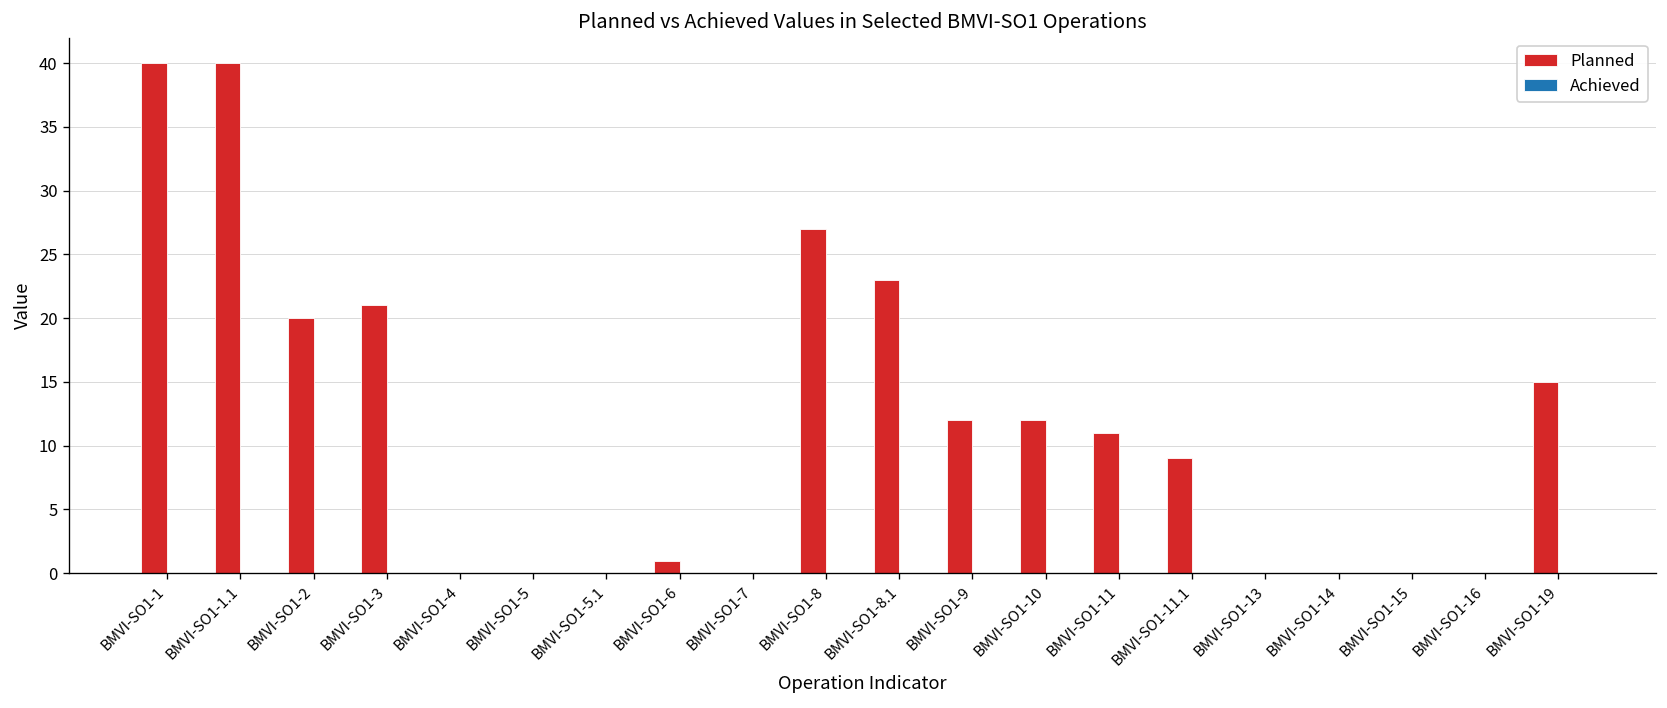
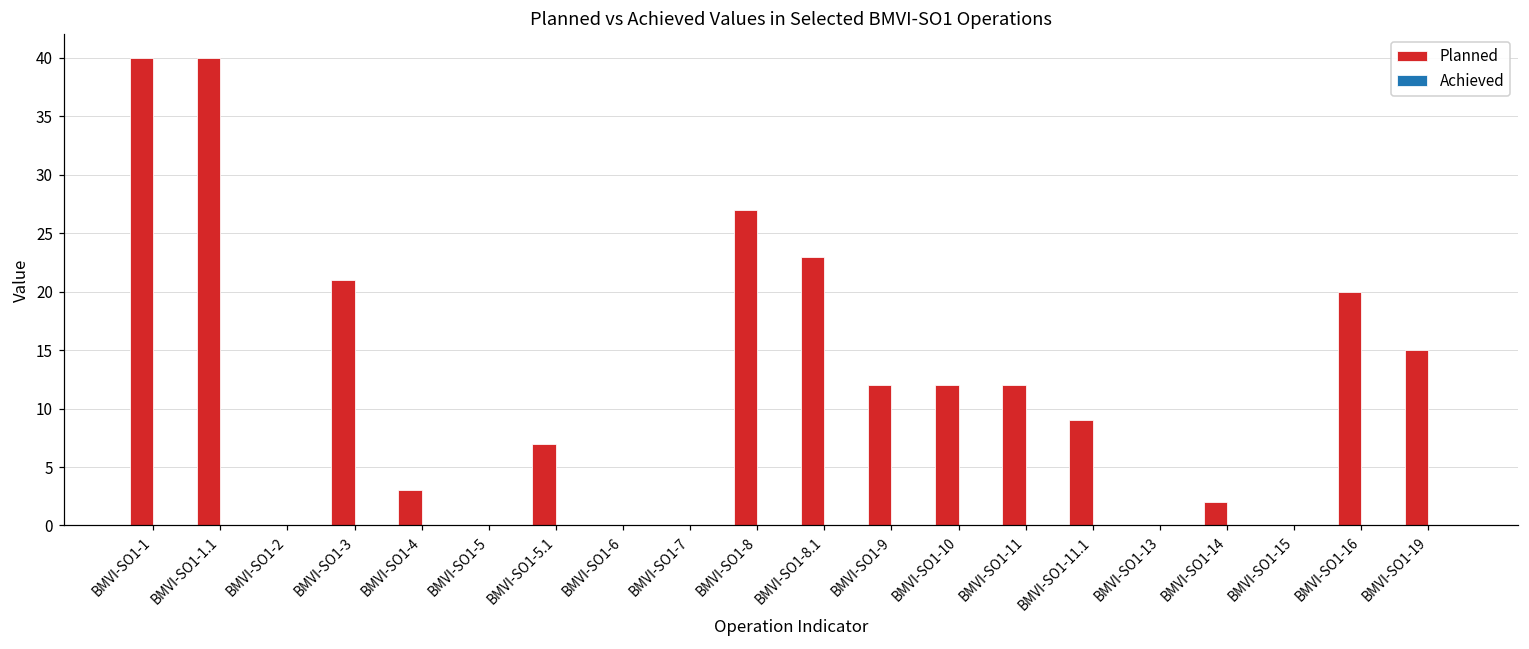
  {
    "Planned": {
      "BMVI-SO1-1": 40,
      "BMVI-SO1-1.1": 40,
-     "BMVI-SO1-2": 20,
+     "BMVI-SO1-2": 0,
      "BMVI-SO1-3": 21,
-     "BMVI-SO1-4": 0,
+     "BMVI-SO1-4": 3,
      "BMVI-SO1-5": 0,
-     "BMVI-SO1-5.1": 0,
-     "BMVI-SO1-6": 1,
+     "BMVI-SO1-5.1": 7,
+     "BMVI-SO1-6": 0,
      "BMVI-SO1-7": 0,
      "BMVI-SO1-8": 27,
      "BMVI-SO1-8.1": 23,
      "BMVI-SO1-9": 12,
      "BMVI-SO1-10": 12,
-     "BMVI-SO1-11": 11,
+     "BMVI-SO1-11": 12,
      "BMVI-SO1-11.1": 9,
      "BMVI-SO1-13": 0,
-     "BMVI-SO1-14": 0,
+     "BMVI-SO1-14": 2,
      "BMVI-SO1-15": 0,
-     "BMVI-SO1-16": 0,
+     "BMVI-SO1-16": 20,
      "BMVI-SO1-19": 15
    },
    "Achieved": {
      "BMVI-SO1-1": 0,
      "BMVI-SO1-1.1": 0,
      "BMVI-SO1-2": 0,
      "BMVI-SO1-3": 0,
      "BMVI-SO1-4": 0,
      "BMVI-SO1-5": 0,
      "BMVI-SO1-5.1": 0,
      "BMVI-SO1-6": 0,
      "BMVI-SO1-7": 0,
      "BMVI-SO1-8": 0,
      "BMVI-SO1-8.1": 0,
      "BMVI-SO1-9": 0,
      "BMVI-SO1-10": 0,
      "BMVI-SO1-11": 0,
      "BMVI-SO1-11.1": 0,
      "BMVI-SO1-13": 0,
      "BMVI-SO1-14": 0,
      "BMVI-SO1-15": 0,
      "BMVI-SO1-16": 0,
      "BMVI-SO1-19": 0
    }
  }
